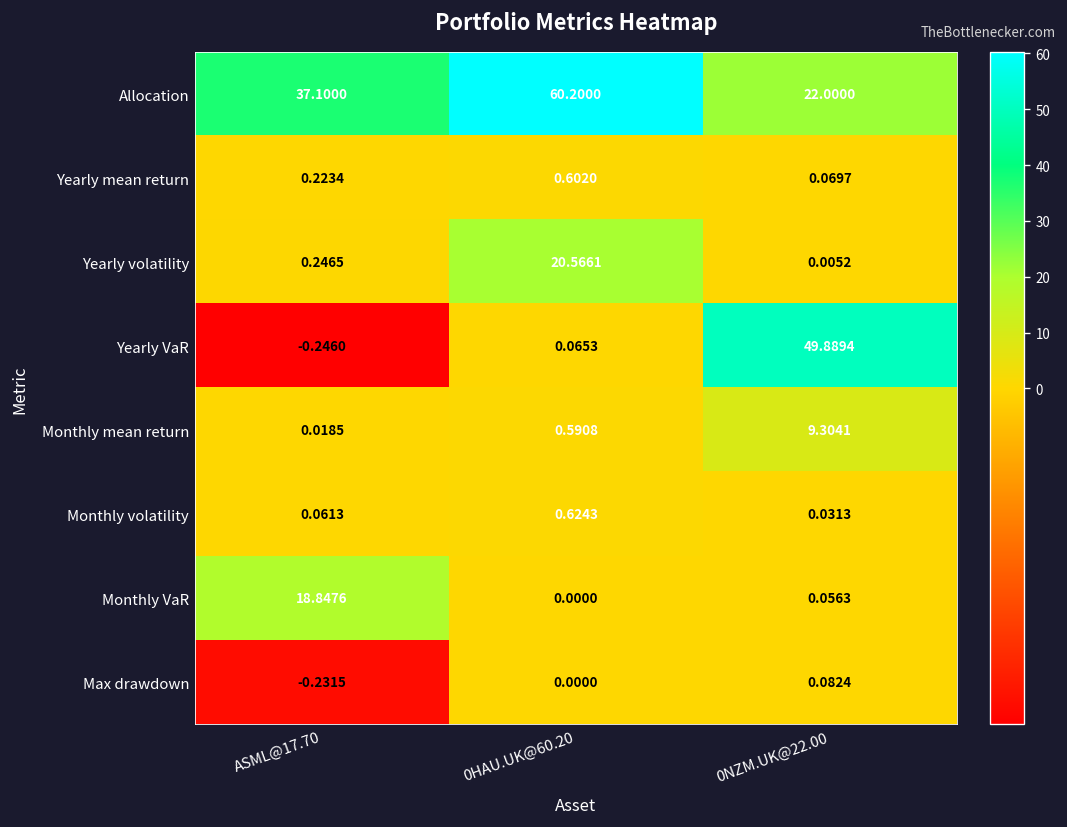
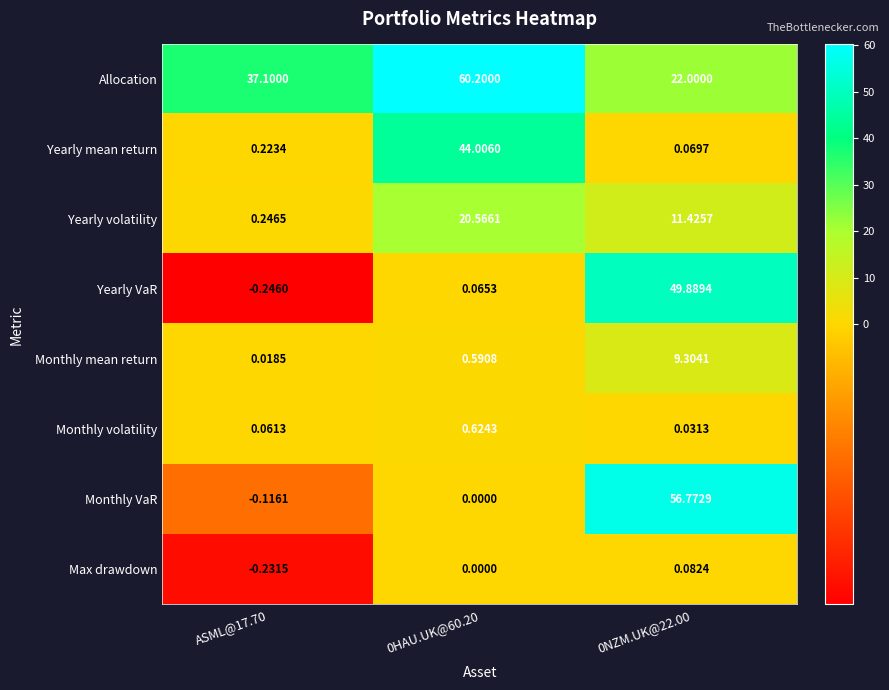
  {
    "Allocation": {
      "ASML@17.70": 37.1000,
      "0HAU.UK@60.20": 60.2000,
      "0NZM.UK@22.00": 22.0000
    },
    "Yearly mean return": {
      "ASML@17.70": 0.2234,
-     "0HAU.UK@60.20": 0.6020,
+     "0HAU.UK@60.20": 44.0060,
      "0NZM.UK@22.00": 0.0697
    },
    "Yearly volatility": {
      "ASML@17.70": 0.2465,
      "0HAU.UK@60.20": 20.5661,
-     "0NZM.UK@22.00": 0.0052
+     "0NZM.UK@22.00": 11.4257
    },
    "Yearly VaR": {
      "ASML@17.70": -0.2460,
      "0HAU.UK@60.20": 0.0653,
      "0NZM.UK@22.00": 49.8894
    },
    "Monthly mean return": {
      "ASML@17.70": 0.0185,
      "0HAU.UK@60.20": 0.5908,
      "0NZM.UK@22.00": 9.3041
    },
    "Monthly volatility": {
      "ASML@17.70": 0.0613,
      "0HAU.UK@60.20": 0.6243,
      "0NZM.UK@22.00": 0.0313
    },
    "Monthly VaR": {
-     "ASML@17.70": 18.8476,
+     "ASML@17.70": -0.1161,
      "0HAU.UK@60.20": 0.0000,
-     "0NZM.UK@22.00": 0.0563
+     "0NZM.UK@22.00": 56.7729
    },
    "Max drawdown": {
      "ASML@17.70": -0.2315,
      "0HAU.UK@60.20": 0.0000,
      "0NZM.UK@22.00": 0.0824
    }
  }
